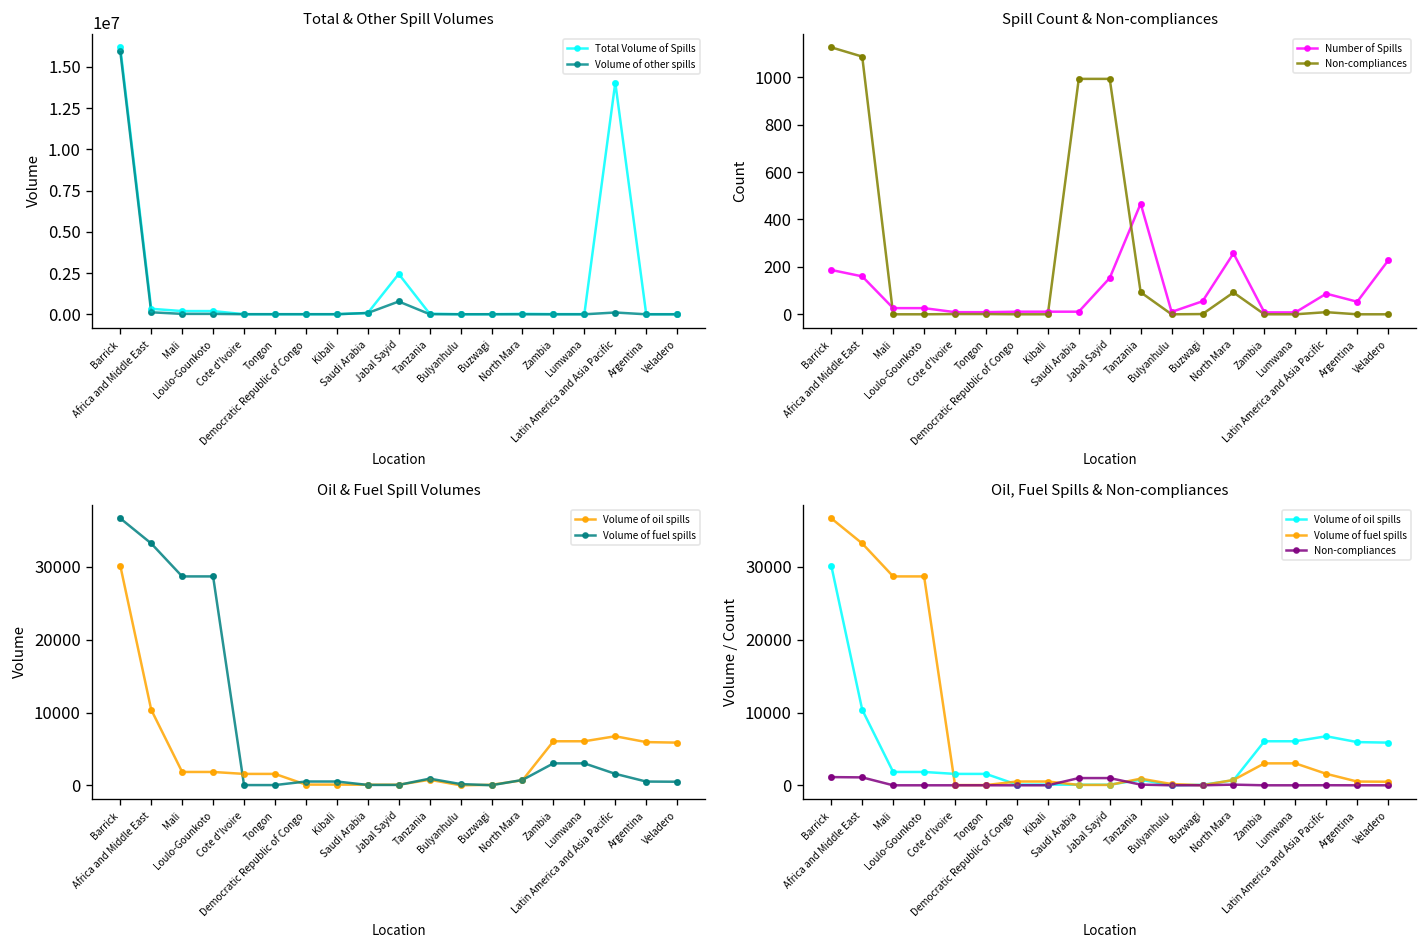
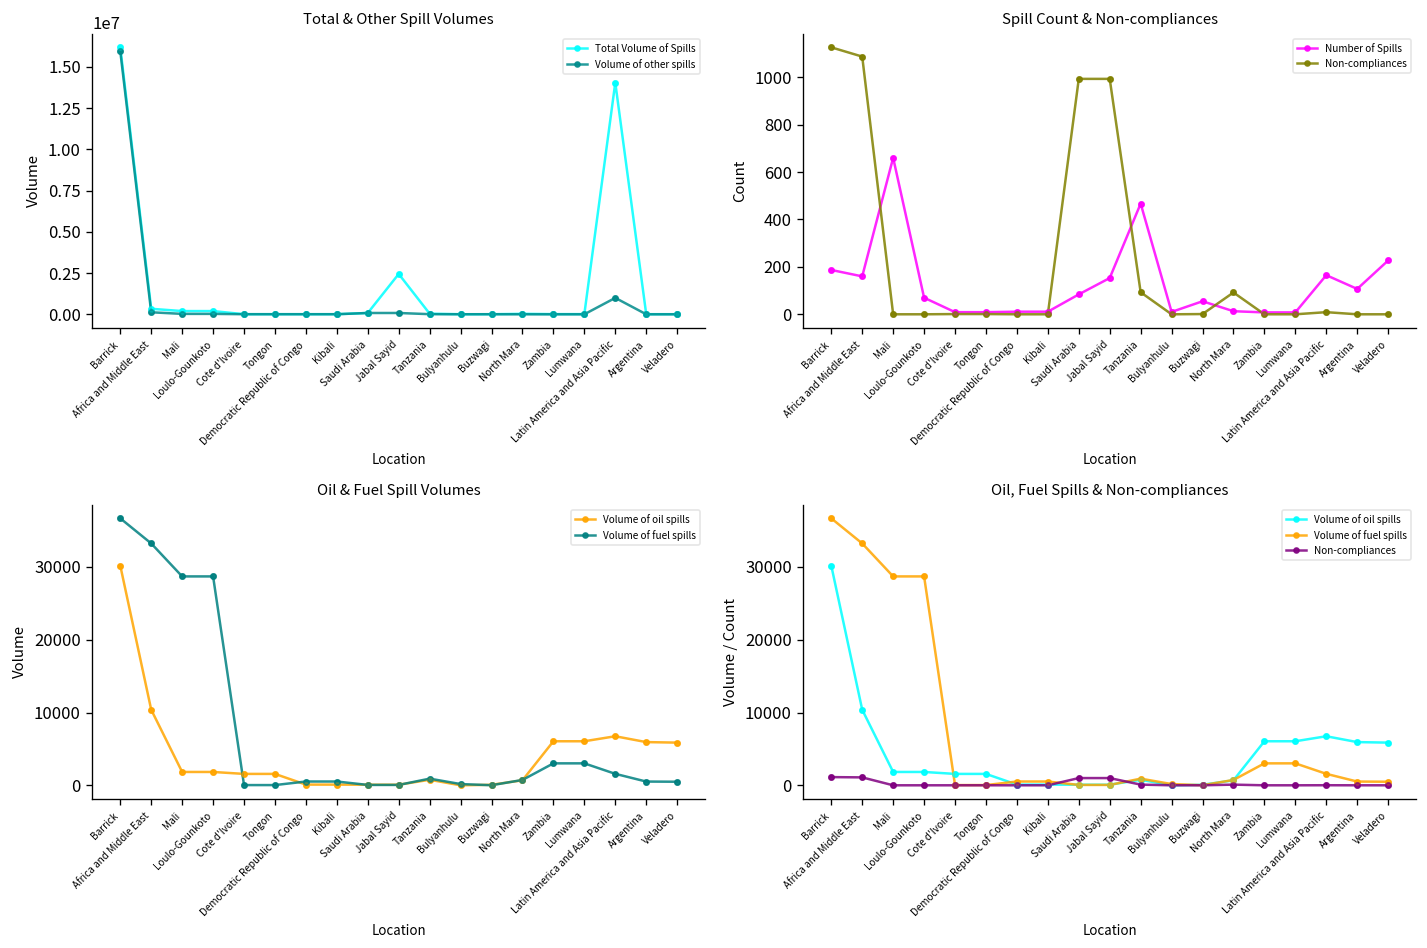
  {
    "Total & Other Spill Volumes": {
      "Total Volume of Spills": {
        "Barrick": 16200000,
        "Africa and Middle East": 300000,
        "Jabal Sayid": 2400000,
        "Latin America and Asia Pacific": 14000000
      },
      "Volume of other spills": {
        "Barrick": 15900000,
        "Africa and Middle East": 100000,
-       "Jabal Sayid": 800000,
-       "Latin America and Asia Pacific": 100000
+       "Jabal Sayid": 100000,
+       "Latin America and Asia Pacific": 1000000
      }
    },
    "Spill Count & Non-compliances": {
      "Number of Spills": {
        "Barrick": 190,
        "Africa and Middle East": 160,
-       "Mali": 30,
-       "Loulo-Gounkoto": 30,
-       "Saudi Arabia": 10,
+       "Mali": 660,
+       "Loulo-Gounkoto": 70,
+       "Saudi Arabia": 80,
        "Jabal Sayid": 150,
        "Tanzania": 470,
        "Buzwagi": 60,
-       "North Mara": 260,
-       "Latin America and Asia Pacific": 90,
-       "Argentina": 50,
+       "North Mara": 10,
+       "Latin America and Asia Pacific": 170,
+       "Argentina": 110,
        "Veladero": 230
      }
    },
    "Oil, Fuel Spills & Non-compliances": {
      "Volume of oil spills": {
        "Barrick": 30000,
        "Africa and Middle East": 10000,
        "Mali": 2000,
        "Loulo-Gounkoto": 2000,
        "Cote d'Ivoire": 2000,
        "Tongon": 2000,
        "Zambia": 6000,
        "Lumwana": 6000,
        "Latin America and Asia Pacific": 7000,
        "Argentina": 6000,
        "Veladero": 6000
      },
      "Volume of fuel spills": {
        "Barrick": 37000,
        "Africa and Middle East": 33000,
        "Mali": 29000,
        "Loulo-Gounkoto": 29000,
        "Zambia": 3000,
        "Lumwana": 3000,
        "Latin America and Asia Pacific": 2000,
        "Argentina": 1000,
        "Veladero": 0
      },
      "Non-compliances": {
        "Barrick": 1000,
        "Africa and Middle East": 1000,
        "Mali": 0,
        "Loulo-Gounkoto": 0,
        "Saudi Arabia": 1000,
        "Jabal Sayid": 1000,
        "Tanzania": 0,
        "North Mara": 0,
        "Zambia": 0,
        "Lumwana": 0,
        "Latin America and Asia Pacific": 0,
        "Argentina": 0,
        "Veladero": 0
      }
    }
  }
